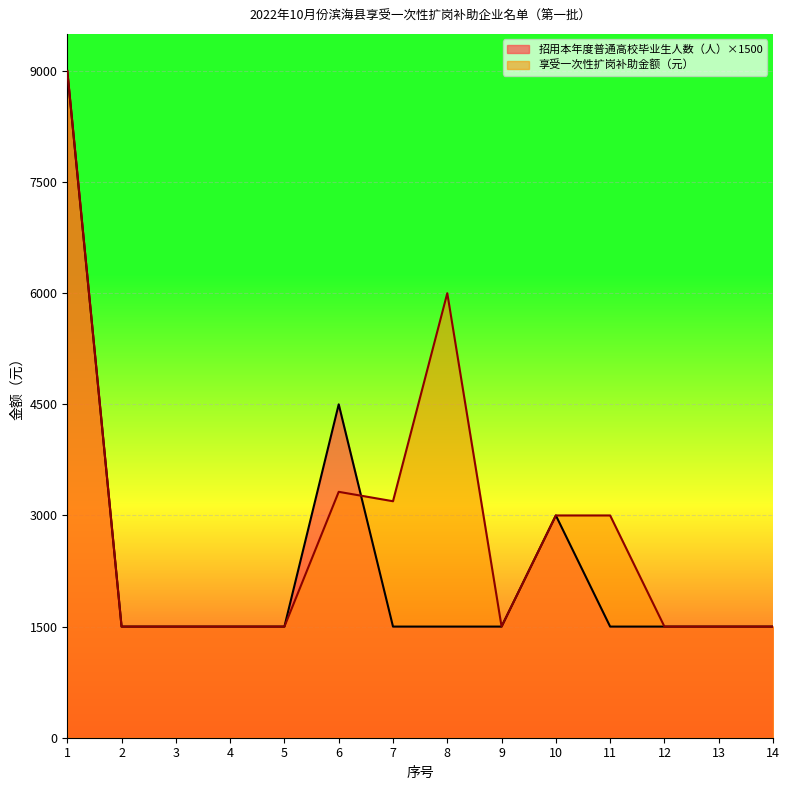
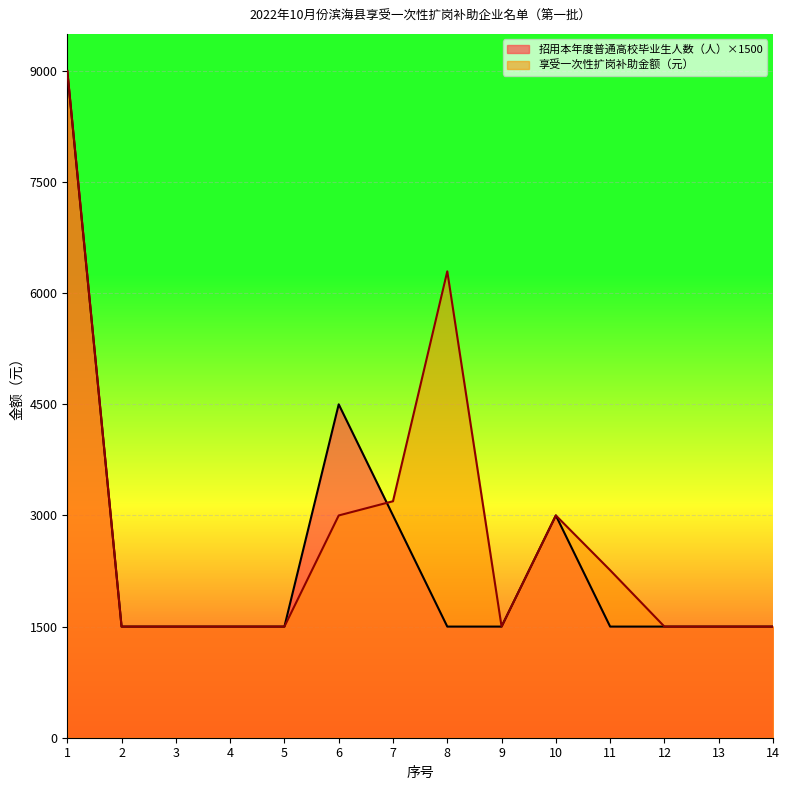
  {
    "招用本年度普通高校毕业生人数（人）×1500": {
      "6": 4500,
-     "7": 1500,
+     "7": 3000,
      "8": 1500,
      "11": 1500
    },
    "享受一次性扩岗补助金额（元）": {
-     "6": 3300,
+     "6": 3000,
      "7": 3200,
-     "8": 6000,
-     "11": 3000
+     "8": 6300,
+     "11": 2300
    }
  }
